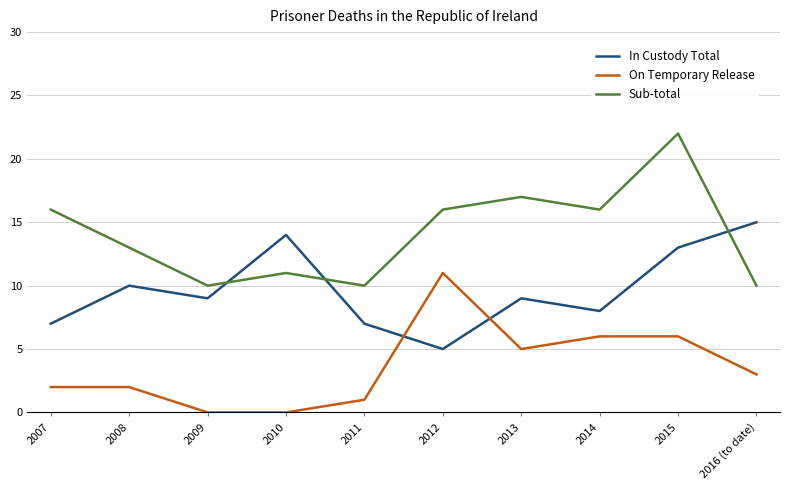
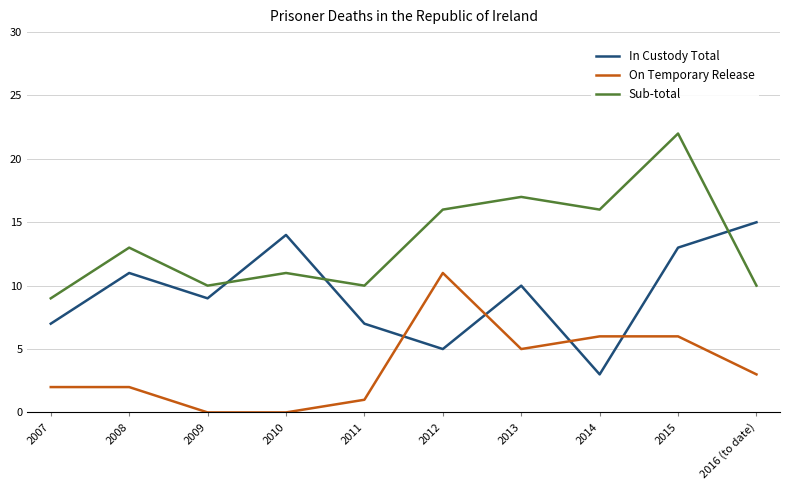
  {
    "In Custody Total": {
      "2007": 7,
-     "2008": 10,
+     "2008": 11,
      "2009": 9,
      "2010": 14,
      "2011": 7,
      "2012": 5,
-     "2013": 9,
-     "2014": 8,
+     "2013": 10,
+     "2014": 3,
      "2015": 13,
      "2016 (to date)": 15
    },
    "On Temporary Release": {
      "2007": 2,
      "2008": 2,
      "2009": 0,
      "2010": 0,
      "2011": 1,
      "2012": 11,
      "2013": 5,
      "2014": 6,
      "2015": 6,
      "2016 (to date)": 3
    },
    "Sub-total": {
-     "2007": 16,
+     "2007": 9,
      "2008": 13,
      "2009": 10,
      "2010": 11,
      "2011": 10,
      "2012": 16,
      "2013": 17,
      "2014": 16,
      "2015": 22,
      "2016 (to date)": 10
    }
  }
